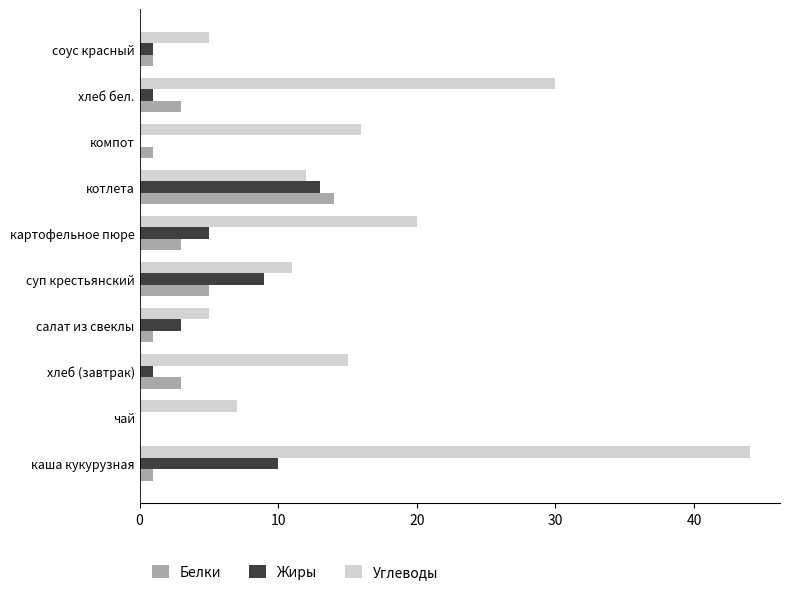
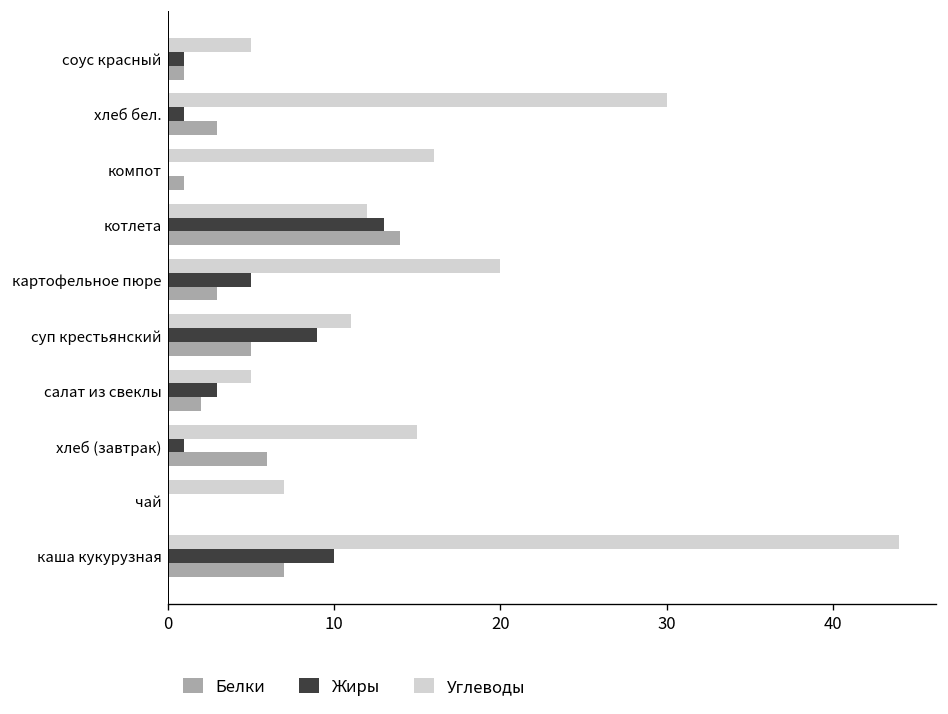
  {
    "Белки": {
      "соус красный": 1,
      "хлеб бел.": 3,
      "компот": 1,
      "котлета": 14,
      "картофельное пюре": 3,
      "суп крестьянский": 5,
-     "салат из свеклы": 1,
-     "хлеб (завтрак)": 3,
+     "салат из свеклы": 2,
+     "хлеб (завтрак)": 6,
      "чай": 0,
-     "каша кукурузная": 1
+     "каша кукурузная": 7
    },
    "Жиры": {
      "соус красный": 1,
      "хлеб бел.": 1,
      "компот": 0,
      "котлета": 13,
      "картофельное пюре": 5,
      "суп крестьянский": 9,
      "салат из свеклы": 3,
      "хлеб (завтрак)": 1,
      "чай": 0,
      "каша кукурузная": 10
    },
    "Углеводы": {
      "соус красный": 5,
      "хлеб бел.": 30,
      "компот": 16,
      "котлета": 12,
      "картофельное пюре": 20,
      "суп крестьянский": 11,
      "салат из свеклы": 5,
      "хлеб (завтрак)": 15,
      "чай": 7,
      "каша кукурузная": 44
    }
  }
